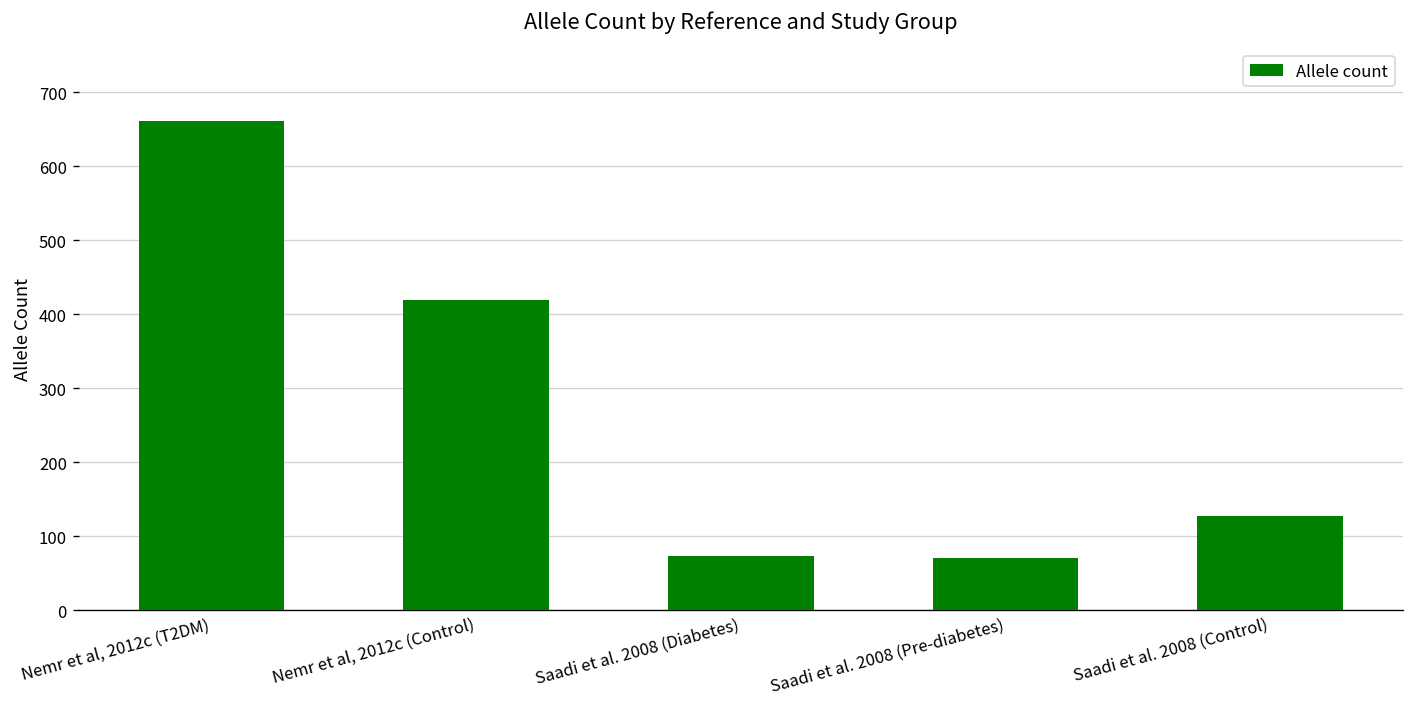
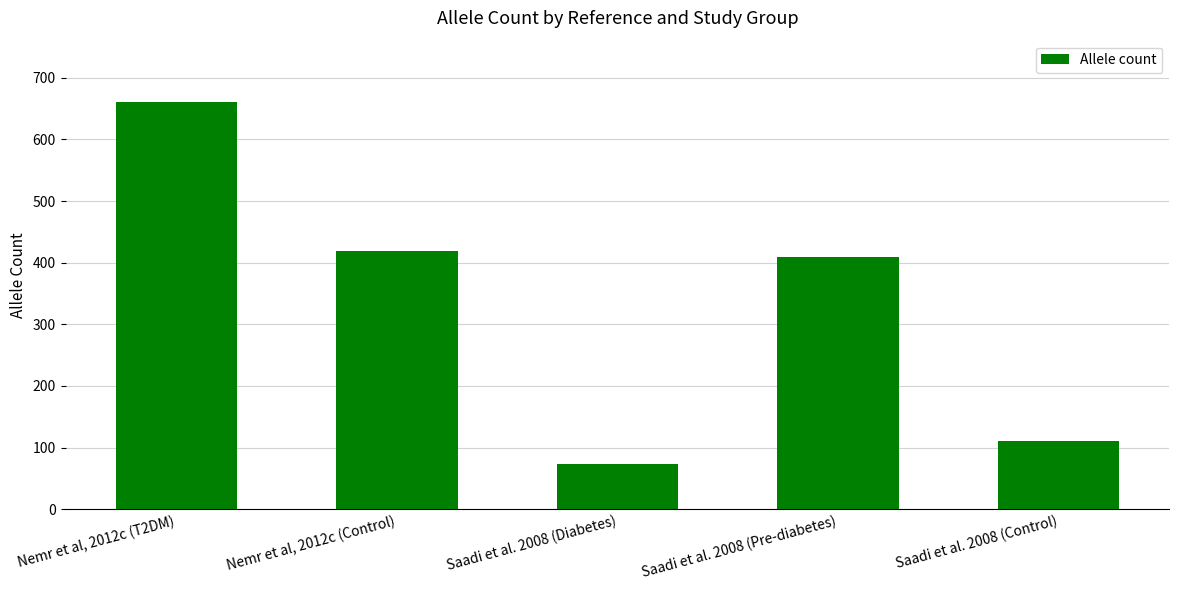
  {
    "Nemr et al, 2012c (T2DM)": 660,
    "Nemr et al, 2012c (Control)": 420,
    "Saadi et al. 2008 (Diabetes)": 70,
-   "Saadi et al. 2008 (Pre-diabetes)": 70,
-   "Saadi et al. 2008 (Control)": 130
+   "Saadi et al. 2008 (Pre-diabetes)": 410,
+   "Saadi et al. 2008 (Control)": 110
  }
